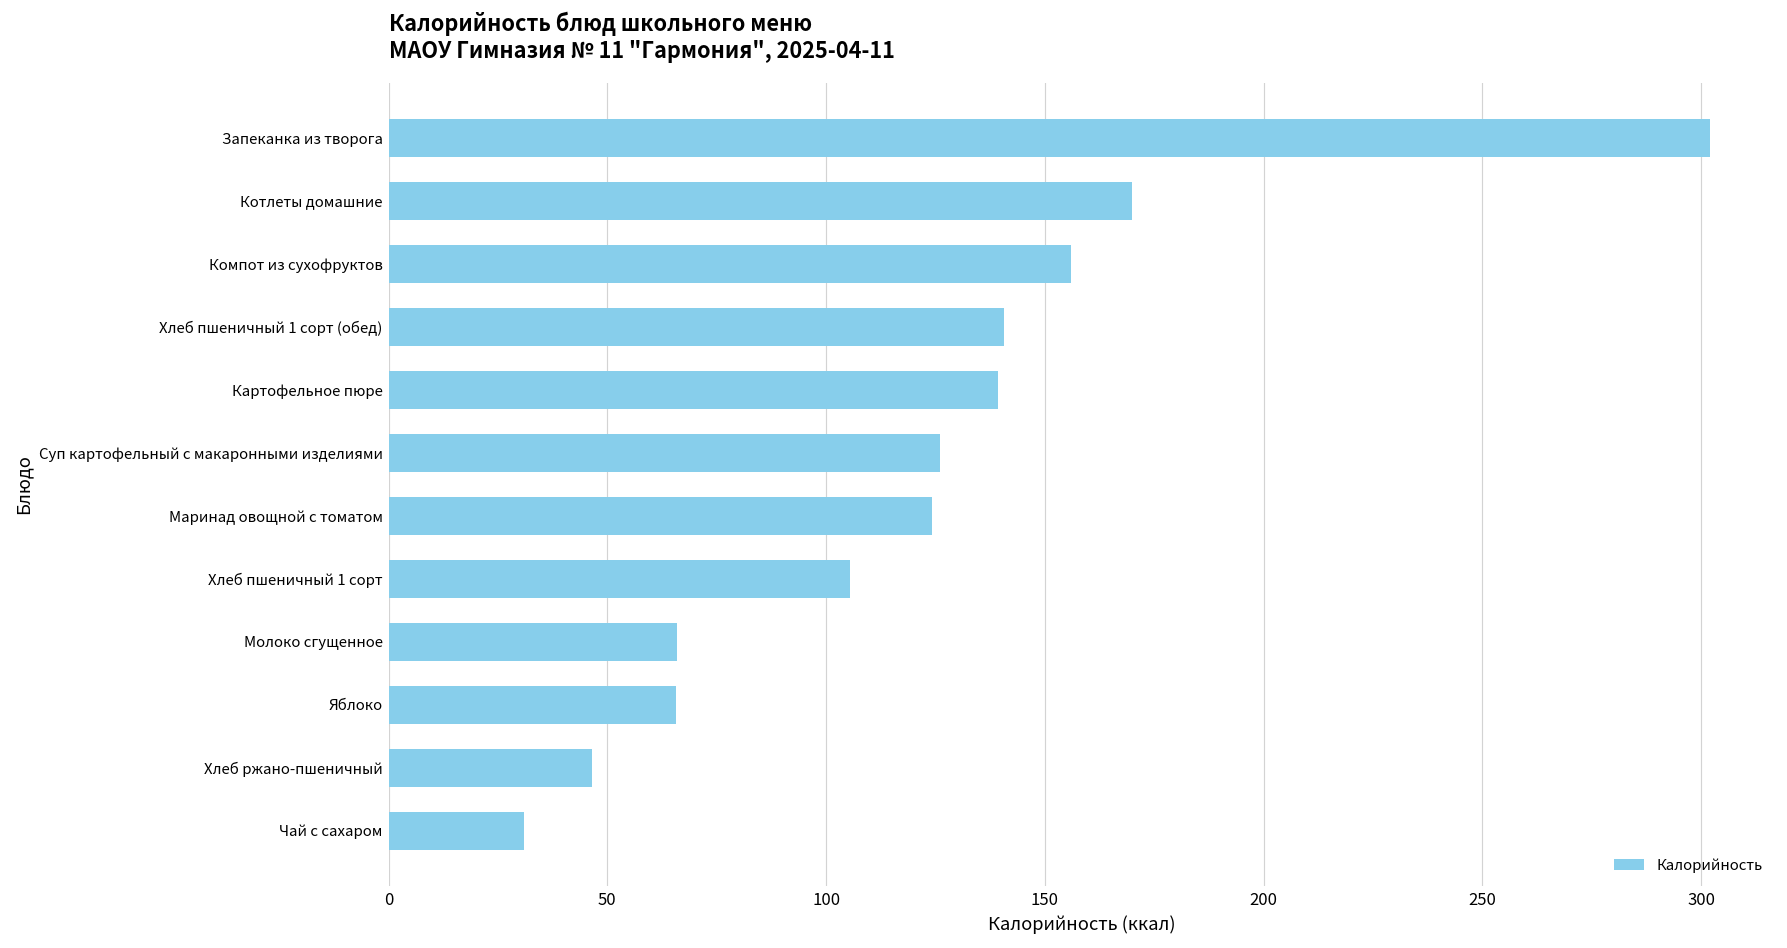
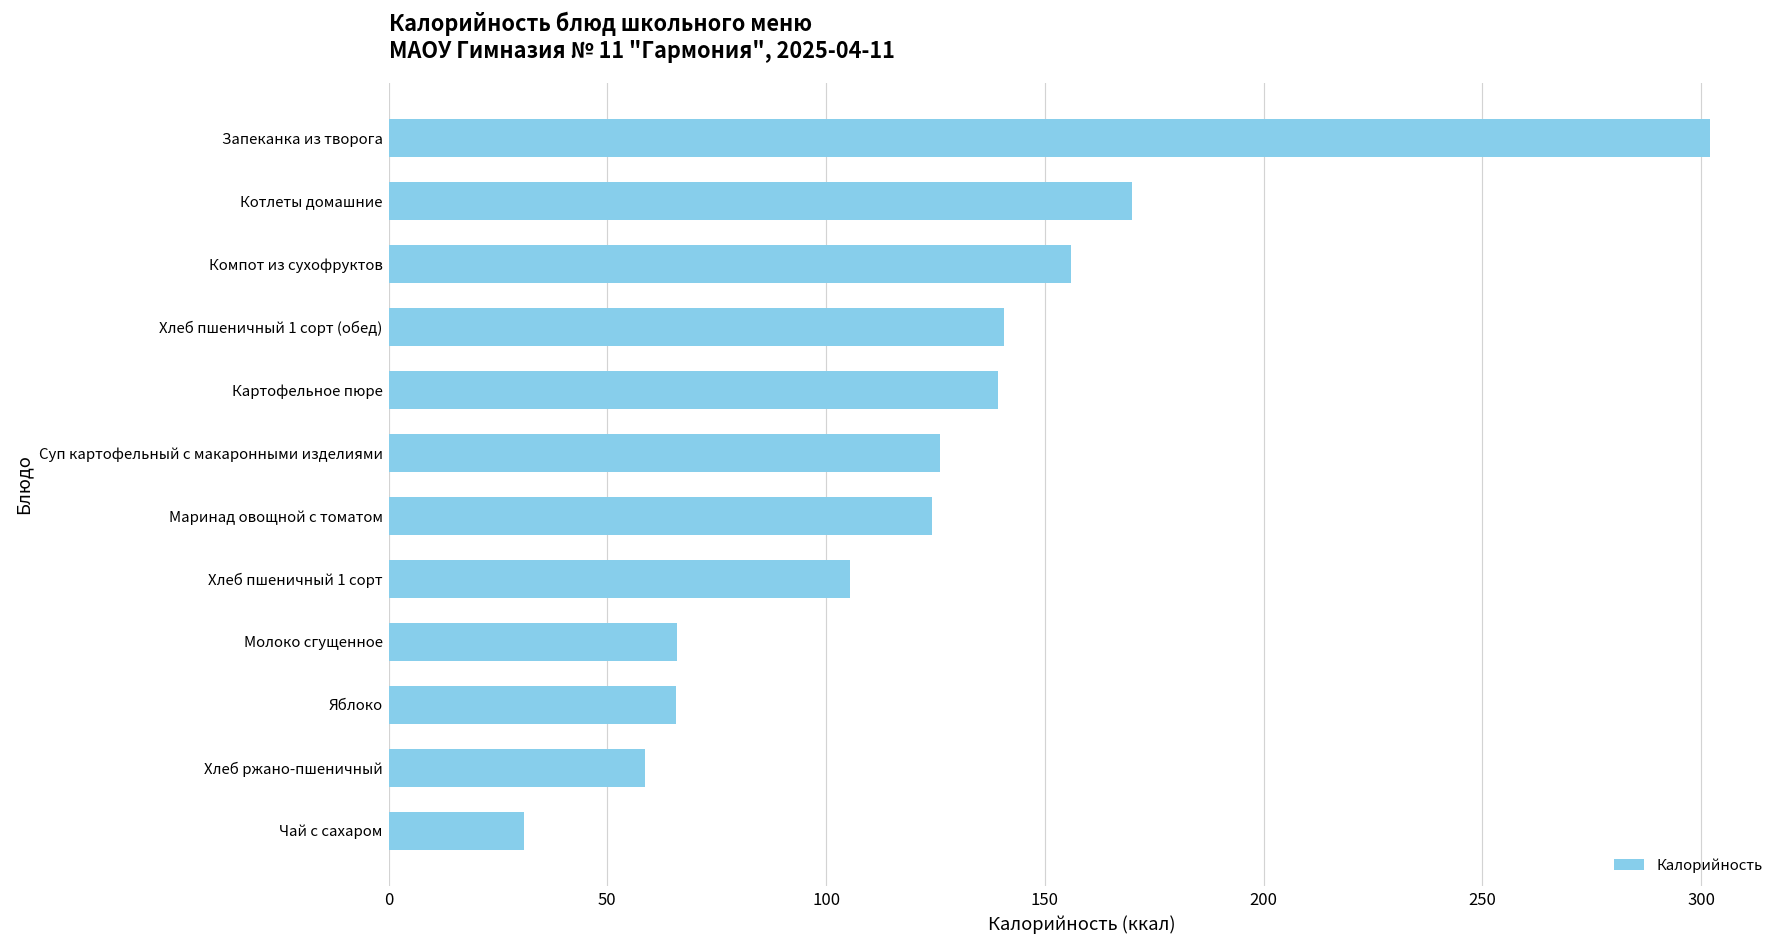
  {
    "Запеканка из творога": 302,
    "Котлеты домашние": 170,
    "Компот из сухофруктов": 156,
    "Хлеб пшеничный 1 сорт (обед)": 141,
    "Картофельное пюре": 139,
    "Суп картофельный с макаронными изделиями": 126,
    "Маринад овощной с томатом": 124,
    "Хлеб пшеничный 1 сорт": 106,
    "Молоко сгущенное": 66,
    "Яблоко": 66,
-   "Хлеб ржано-пшеничный": 46,
+   "Хлеб ржано-пшеничный": 59,
    "Чай с сахаром": 31
  }
